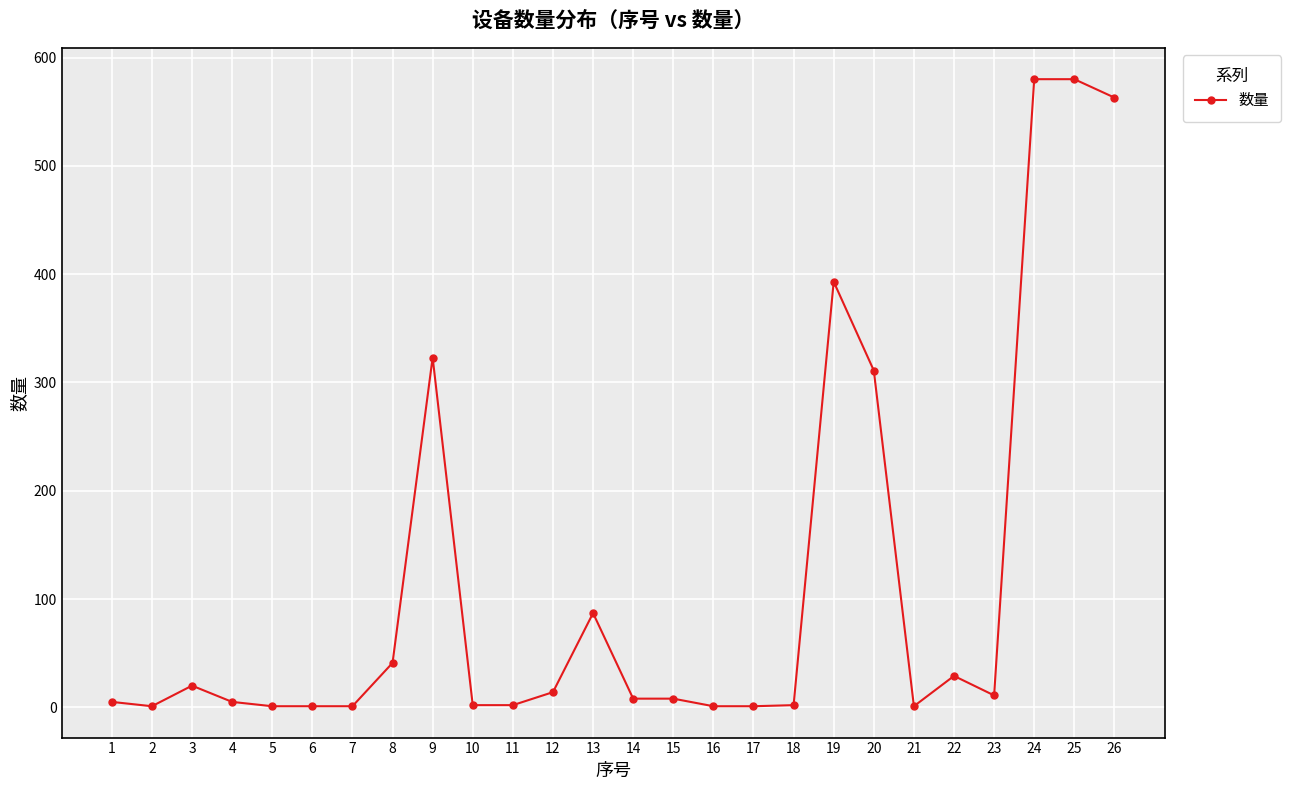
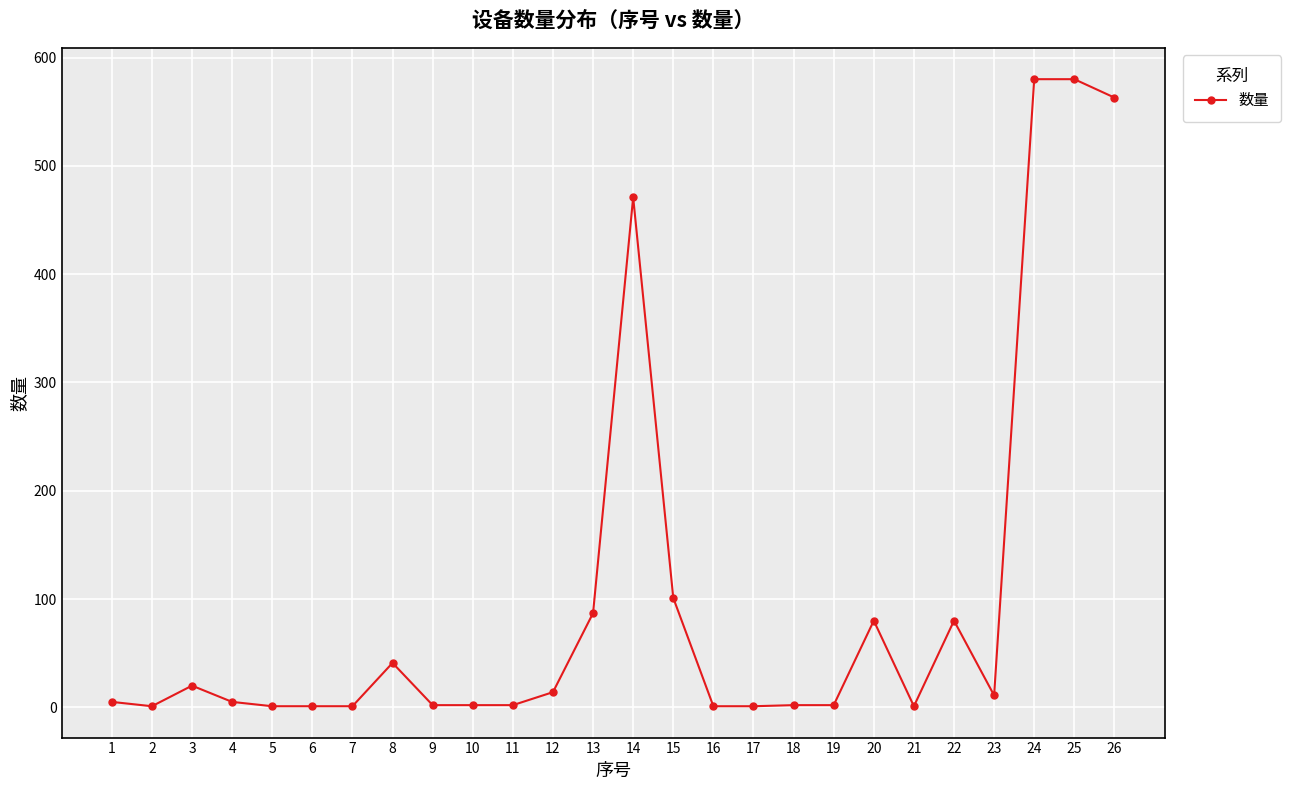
  {
    "1": 5,
    "2": 1,
    "3": 20,
    "4": 5,
    "5": 1,
    "6": 1,
    "7": 1,
    "8": 41,
-   "9": 323,
+   "9": 2,
    "10": 2,
    "11": 2,
    "12": 14,
    "13": 87,
-   "14": 8,
-   "15": 8,
+   "14": 471,
+   "15": 101,
    "16": 1,
    "17": 1,
    "18": 2,
-   "19": 393,
-   "20": 311,
+   "19": 2,
+   "20": 80,
    "21": 1,
-   "22": 29,
+   "22": 80,
    "23": 11,
    "24": 580,
    "25": 580,
    "26": 563
  }
